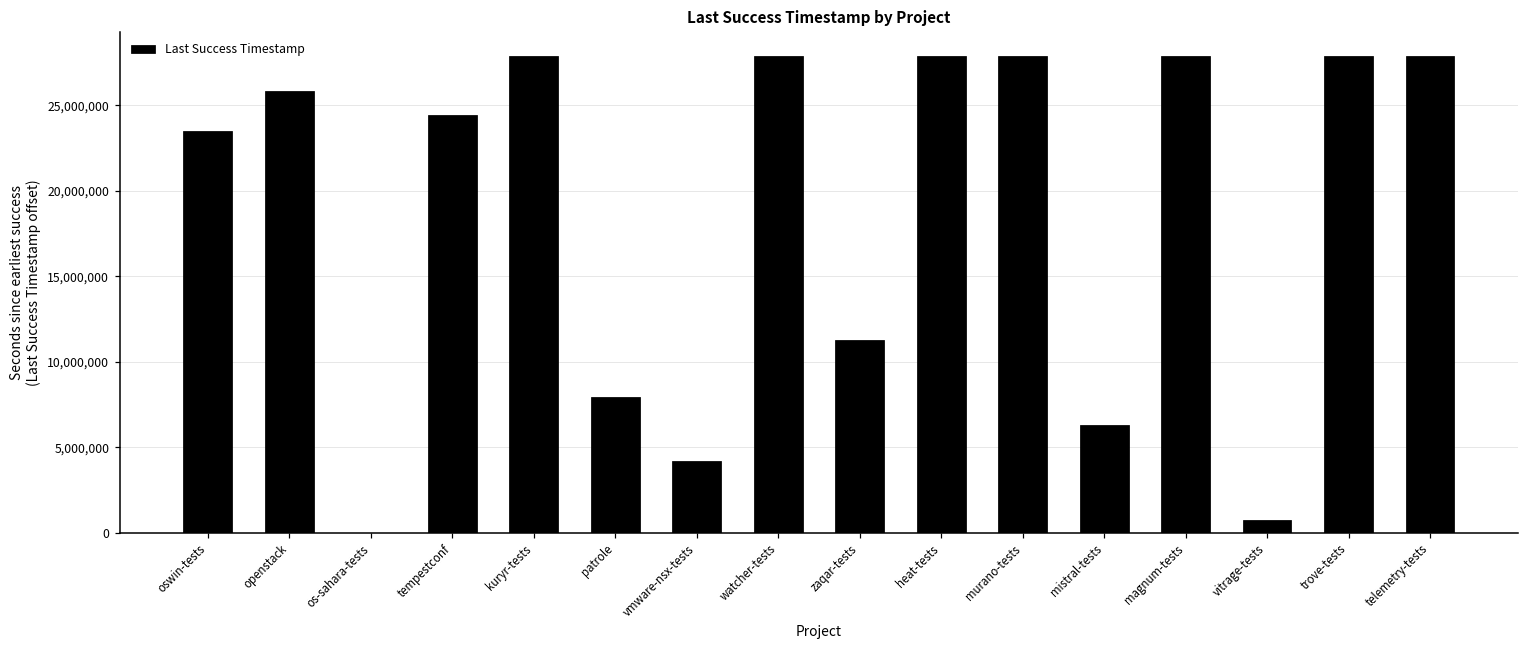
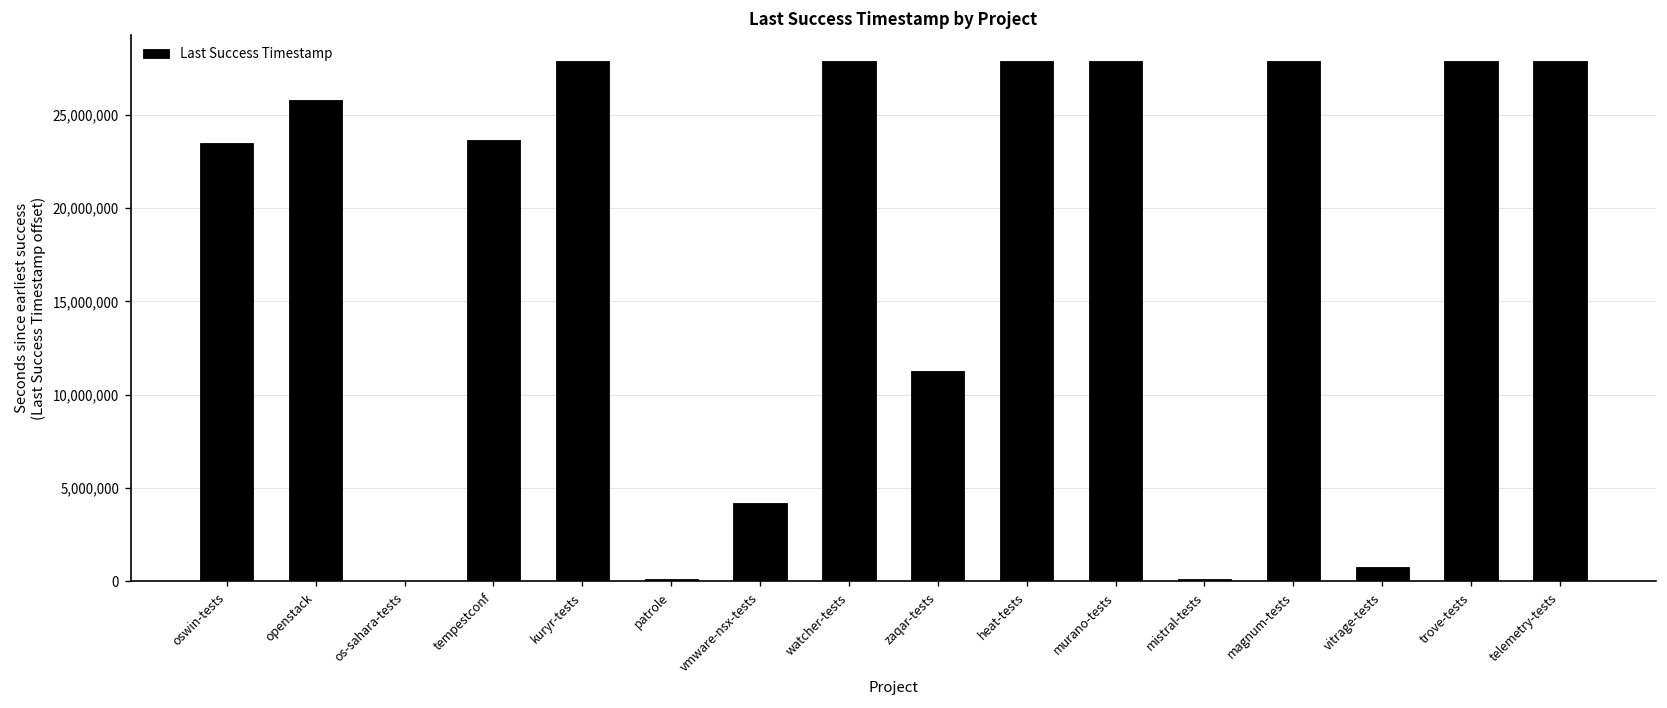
  {
    "oswin-tests": "23,500,000",
    "openstack": "25,800,000",
    "os-sahara-tests": "0",
-   "tempestconf": "24,400,000",
+   "tempestconf": "23,700,000",
    "kuryr-tests": "27,900,000",
-   "patrole": "8,000,000",
+   "patrole": "100,000",
    "vmware-nsx-tests": "4,200,000",
    "watcher-tests": "27,900,000",
    "zaqar-tests": "11,300,000",
    "heat-tests": "27,900,000",
    "murano-tests": "27,900,000",
-   "mistral-tests": "6,300,000",
+   "mistral-tests": "100,000",
    "magnum-tests": "27,900,000",
    "vitrage-tests": "700,000",
    "trove-tests": "27,900,000",
    "telemetry-tests": "27,900,000"
  }
